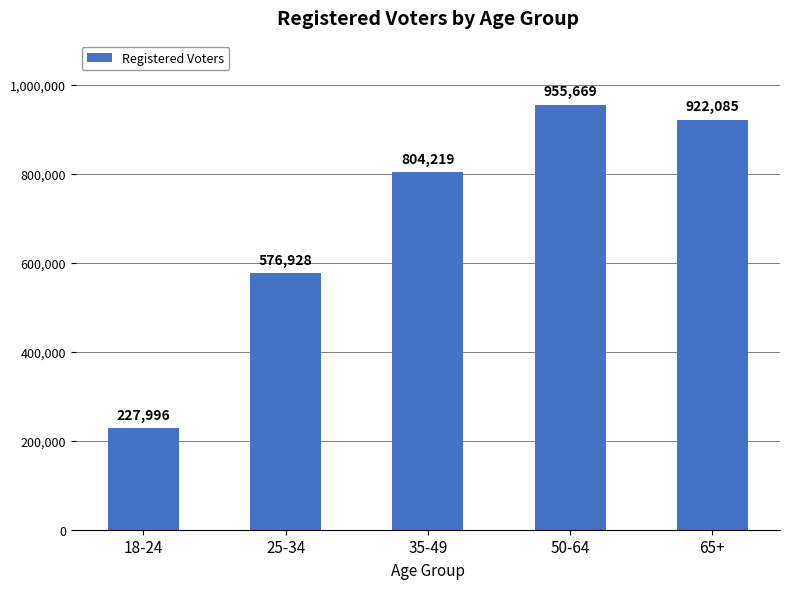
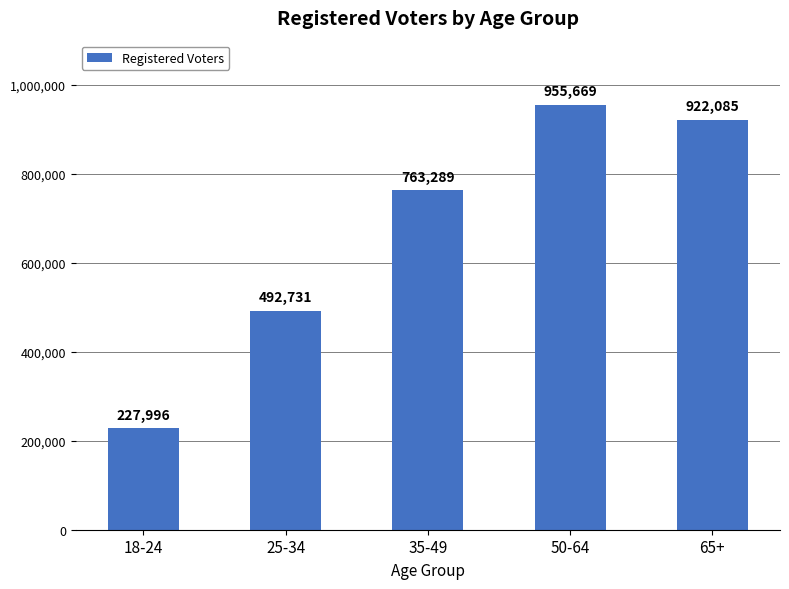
  {
    "18-24": "227,996",
-   "25-34": "576,928",
-   "35-49": "804,219",
+   "25-34": "492,731",
+   "35-49": "763,289",
    "50-64": "955,669",
    "65+": "922,085"
  }
